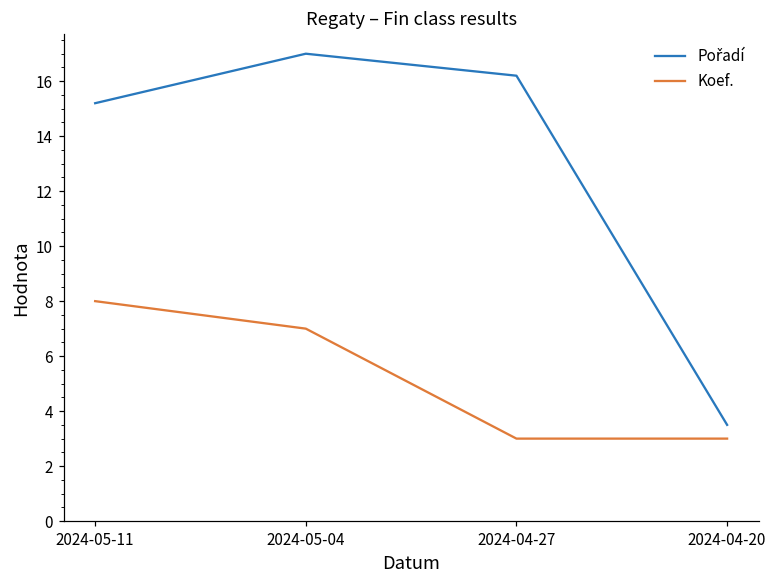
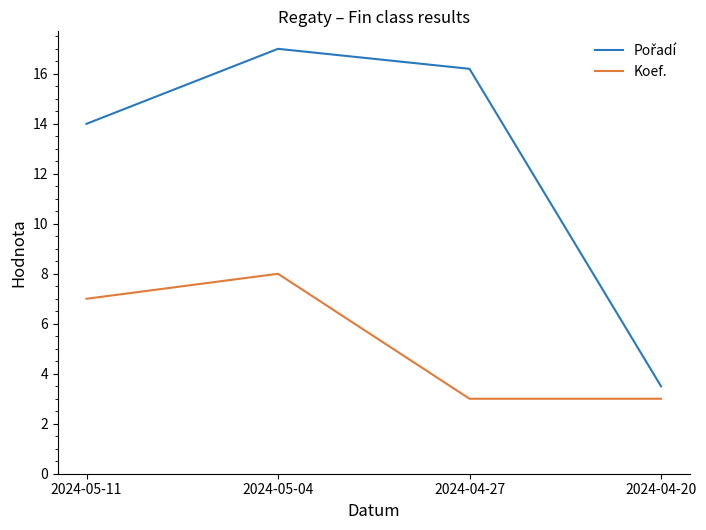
  {
    "Pořadí": {
-     "2024-05-11": 15.2,
+     "2024-05-11": 14.0,
      "2024-05-04": 17.0,
      "2024-04-27": 16.2,
      "2024-04-20": 3.5
    },
    "Koef.": {
-     "2024-05-11": 8,
-     "2024-05-04": 7,
+     "2024-05-11": 7,
+     "2024-05-04": 8,
      "2024-04-27": 3,
      "2024-04-20": 3
    }
  }
